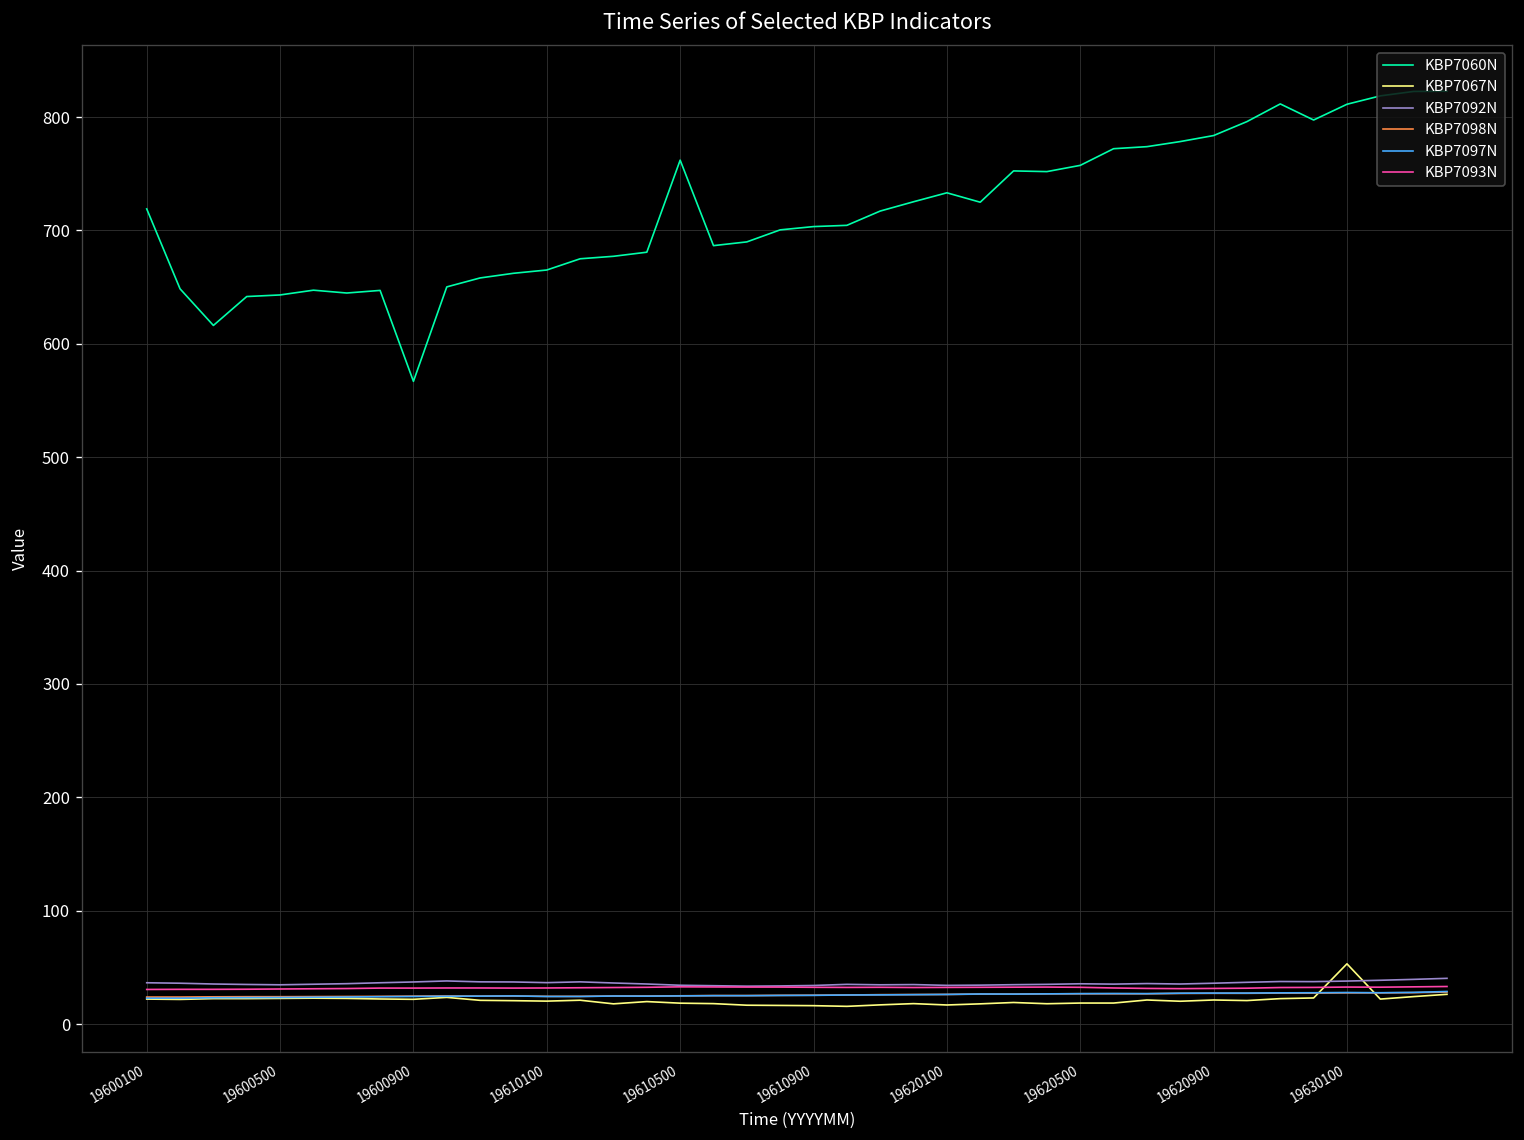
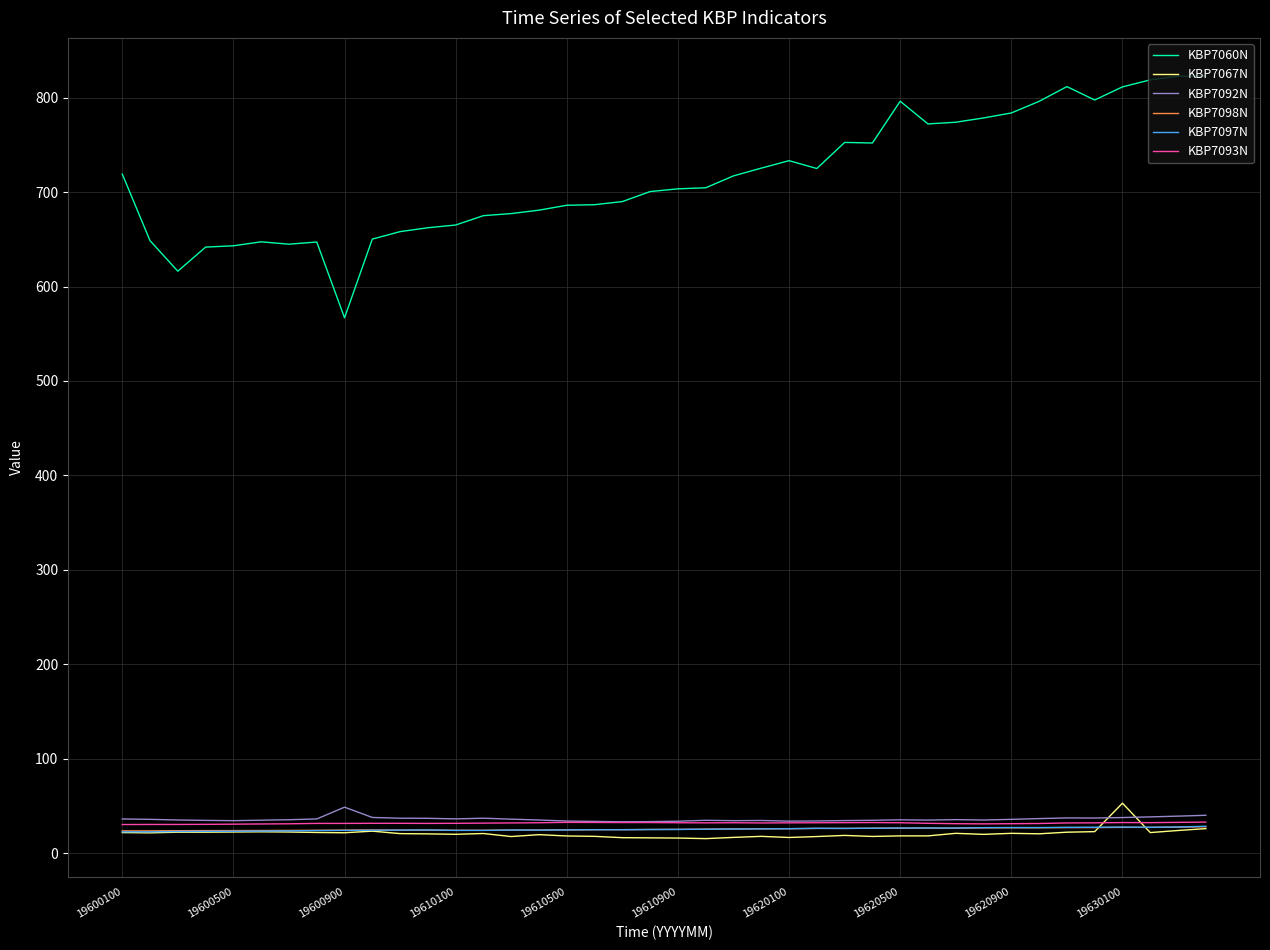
  {
    "KBP7060N": {
      "19600100": 720,
      "19600500": 640,
      "19600900": 570,
      "19610100": 670,
-     "19610500": 760,
+     "19610500": 690,
      "19610900": 700,
      "19620100": 730,
-     "19620500": 760,
+     "19620500": 800,
      "19620900": 780,
      "19630100": 810
    },
    "KBP7067N": {
      "19610100": 20,
      "19610500": 20,
      "19610900": 20,
      "19620100": 20,
      "19620500": 20,
      "19620900": 20,
      "19630100": 50
    },
    "KBP7092N": {
      "19600100": 40,
      "19600500": 30,
-     "19600900": 40,
+     "19600900": 50,
      "19610100": 40,
      "19620500": 40,
      "19620900": 40,
      "19630100": 40
    },
    "KBP7093N": {
      "19600100": 30,
      "19600500": 30,
      "19600900": 30,
      "19610100": 30,
      "19620500": 30,
      "19620900": 30,
      "19630100": 30
    }
  }
